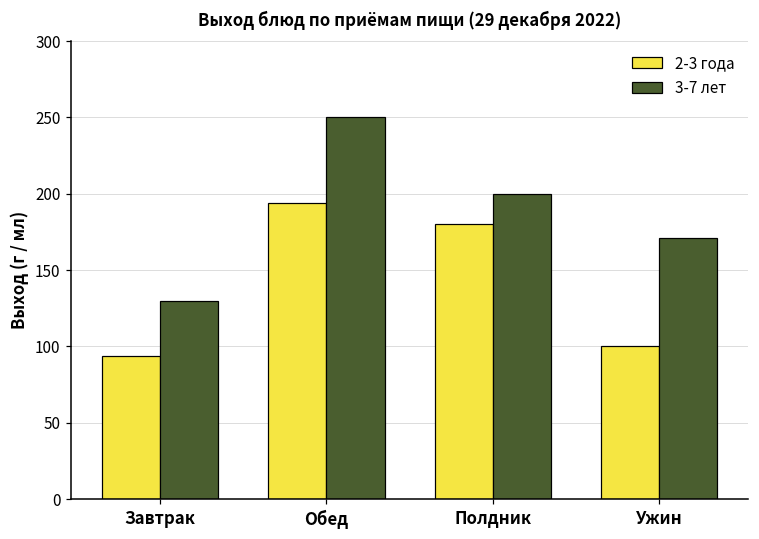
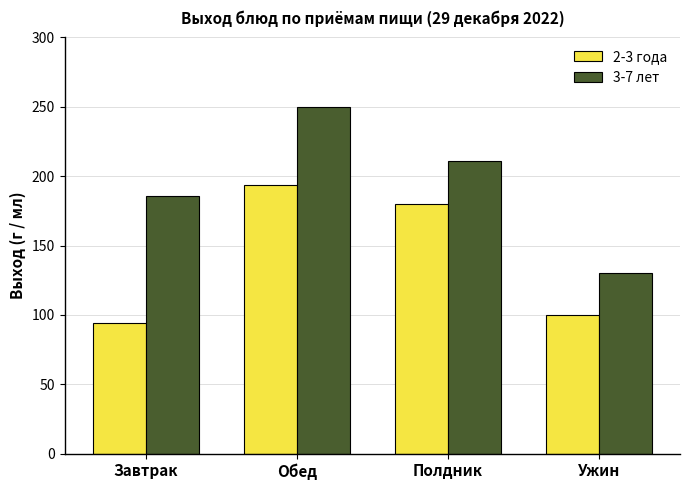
  {
    "2-3 года": {
      "Завтрак": 94,
      "Обед": 194,
      "Полдник": 180,
      "Ужин": 100
    },
    "3-7 лет": {
-     "Завтрак": 130,
+     "Завтрак": 186,
      "Обед": 250,
-     "Полдник": 200,
-     "Ужин": 171
+     "Полдник": 211,
+     "Ужин": 130
    }
  }
